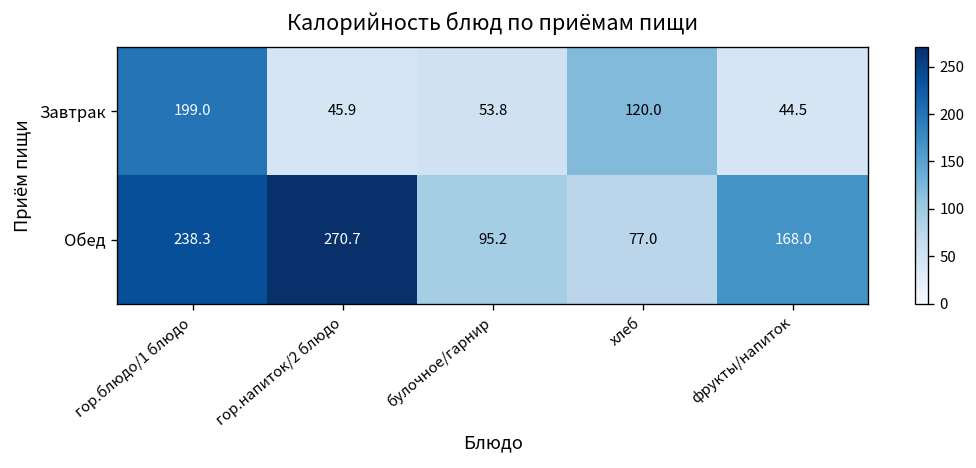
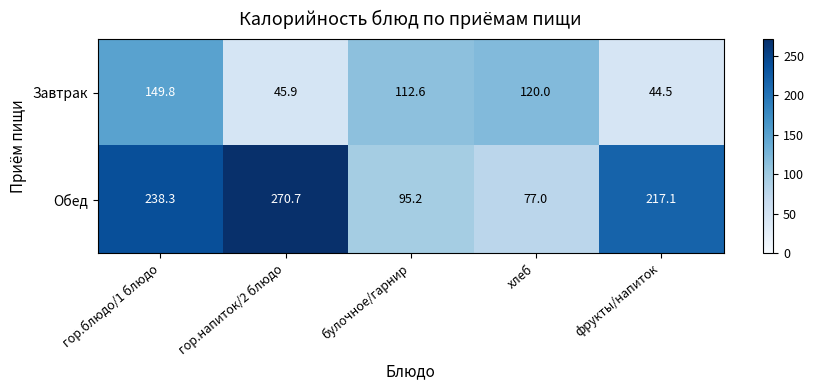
  {
    "Завтрак": {
-     "гор.блюдо/1 блюдо": 199.0,
+     "гор.блюдо/1 блюдо": 149.8,
      "гор.напиток/2 блюдо": 45.9,
-     "булочное/гарнир": 53.8,
+     "булочное/гарнир": 112.6,
      "хлеб": 120.0,
      "фрукты/напиток": 44.5
    },
    "Обед": {
      "гор.блюдо/1 блюдо": 238.3,
      "гор.напиток/2 блюдо": 270.7,
      "булочное/гарнир": 95.2,
      "хлеб": 77.0,
-     "фрукты/напиток": 168.0
+     "фрукты/напиток": 217.1
    }
  }
